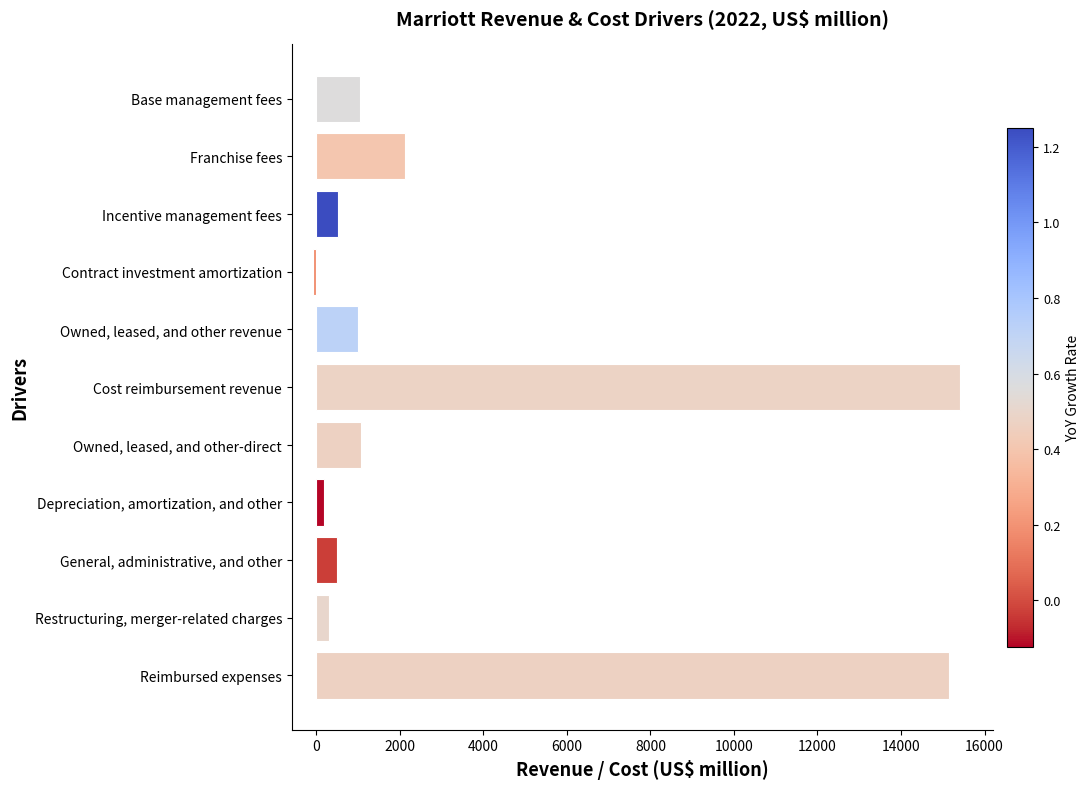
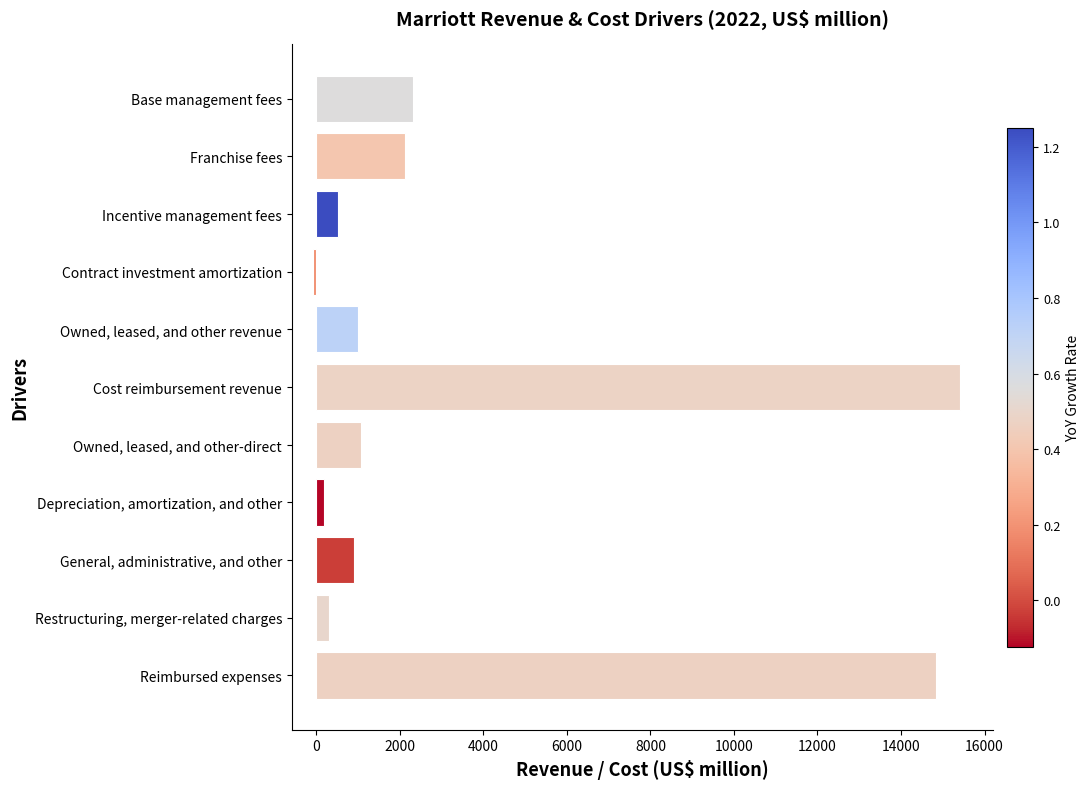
  {
-   "Base management fees": 1000,
+   "Base management fees": 2300,
    "Franchise fees": 2100,
    "Incentive management fees": 500,
    "Contract investment amortization": -100,
    "Owned, leased, and other revenue": 1000,
    "Cost reimbursement revenue": 15400,
    "Owned, leased, and other-direct": 1100,
    "Depreciation, amortization, and other": 200,
-   "General, administrative, and other": 500,
+   "General, administrative, and other": 900,
    "Restructuring, merger-related charges": 300,
-   "Reimbursed expenses": 15100
+   "Reimbursed expenses": 14800
  }
